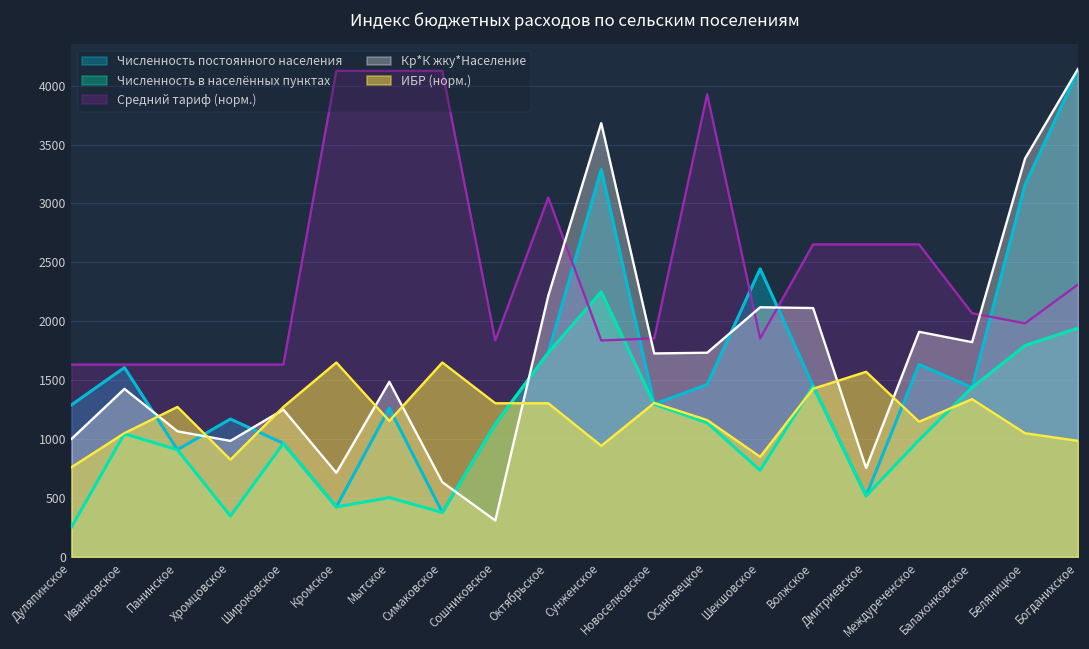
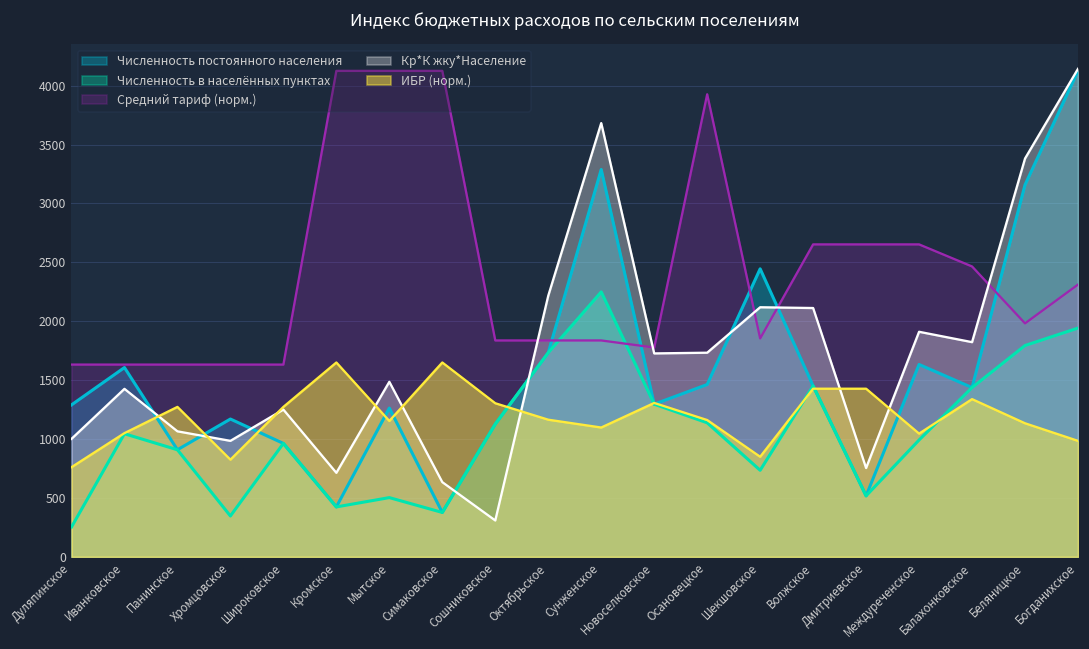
  {
    "Средний тариф (норм.)": {
      "Дуляпинское": 1630,
      "Иванковское": 1630,
      "Панинское": 1630,
      "Хромцовское": 1630,
      "Широковское": 1630,
      "Сошниковское": 1840,
-     "Октябрьское": 3050,
+     "Октябрьское": 1840,
      "Сунженское": 1840,
-     "Новоселковское": 1850,
+     "Новоселковское": 1780,
      "Осановецкое": 3930,
      "Шекшовское": 1850,
      "Волжское": 2650,
      "Дмитриевское": 2650,
      "Междуреченское": 2650,
-     "Балахонковское": 2070,
+     "Балахонковское": 2460,
      "Беляницкое": 1980,
      "Богданихское": 2310
    },
    "Кр*К жку*Население": {
      "Дуляпинское": 1000,
      "Иванковское": 1430,
      "Панинское": 1070,
      "Хромцовское": 980,
      "Кромское": 710,
      "Мытское": 1490,
      "Симаковское": 630,
      "Сошниковское": 310,
      "Октябрьское": 2220,
      "Сунженское": 3680,
      "Новоселковское": 1730,
      "Осановецкое": 1730,
      "Шекшовское": 2120,
      "Волжское": 2110,
      "Дмитриевское": 750,
      "Междуреченское": 1910,
      "Балахонковское": 1820,
      "Беляницкое": 3380
    },
    "ИБР (норм.)": {
      "Дуляпинское": 760,
      "Панинское": 1270,
      "Хромцовское": 830,
      "Кромское": 1650,
      "Мытское": 1150,
      "Симаковское": 1650,
      "Сошниковское": 1300,
-     "Октябрьское": 1300,
-     "Сунженское": 940,
+     "Октябрьское": 1160,
+     "Сунженское": 1100,
      "Осановецкое": 1160,
      "Шекшовское": 850,
      "Волжское": 1430,
-     "Дмитриевское": 1570,
-     "Междуреченское": 1150,
+     "Дмитриевское": 1430,
+     "Междуреченское": 1050,
      "Балахонковское": 1340,
-     "Беляницкое": 1050,
+     "Беляницкое": 1130,
      "Богданихское": 980
    }
  }
